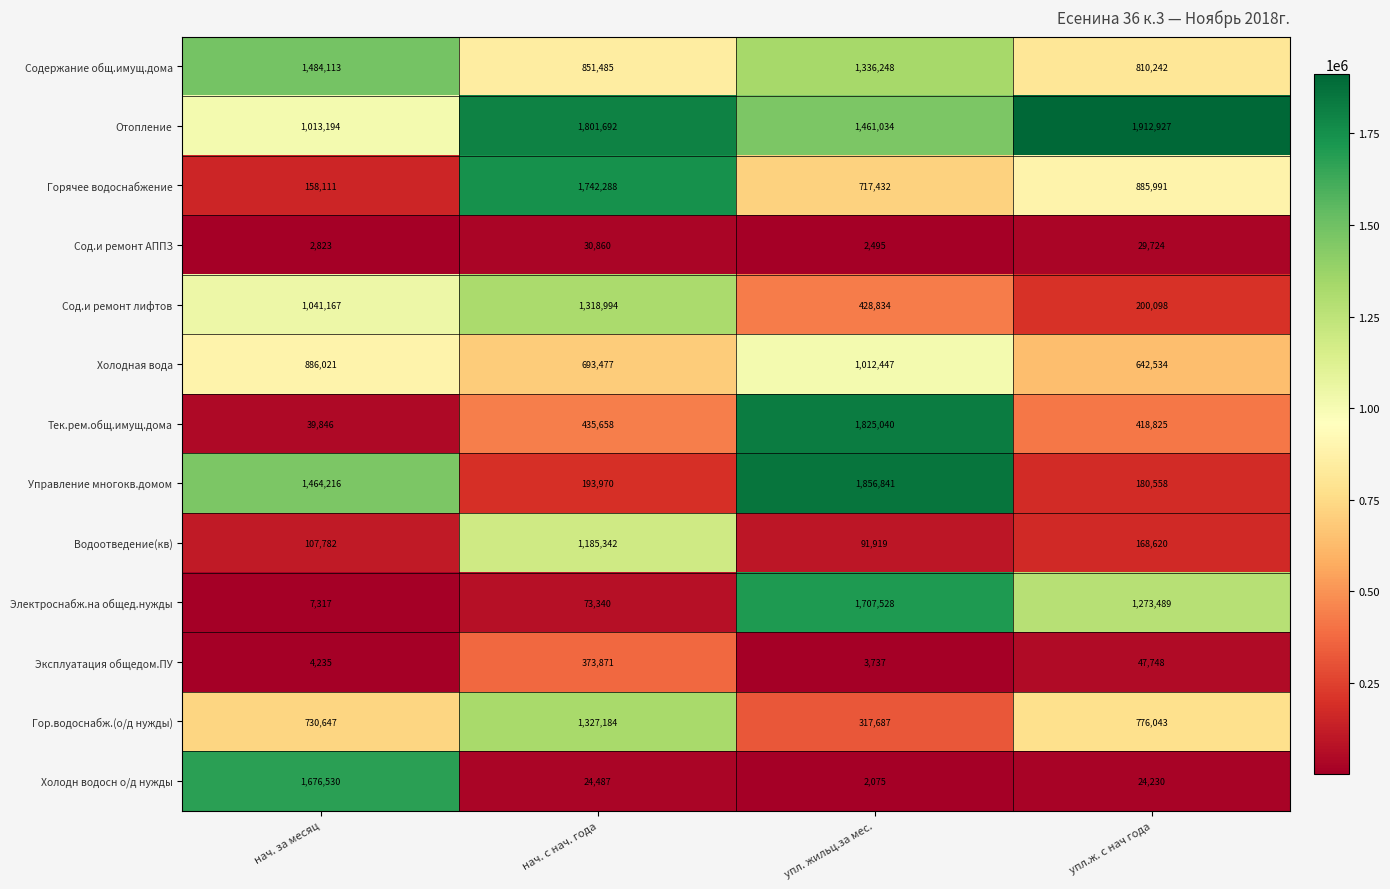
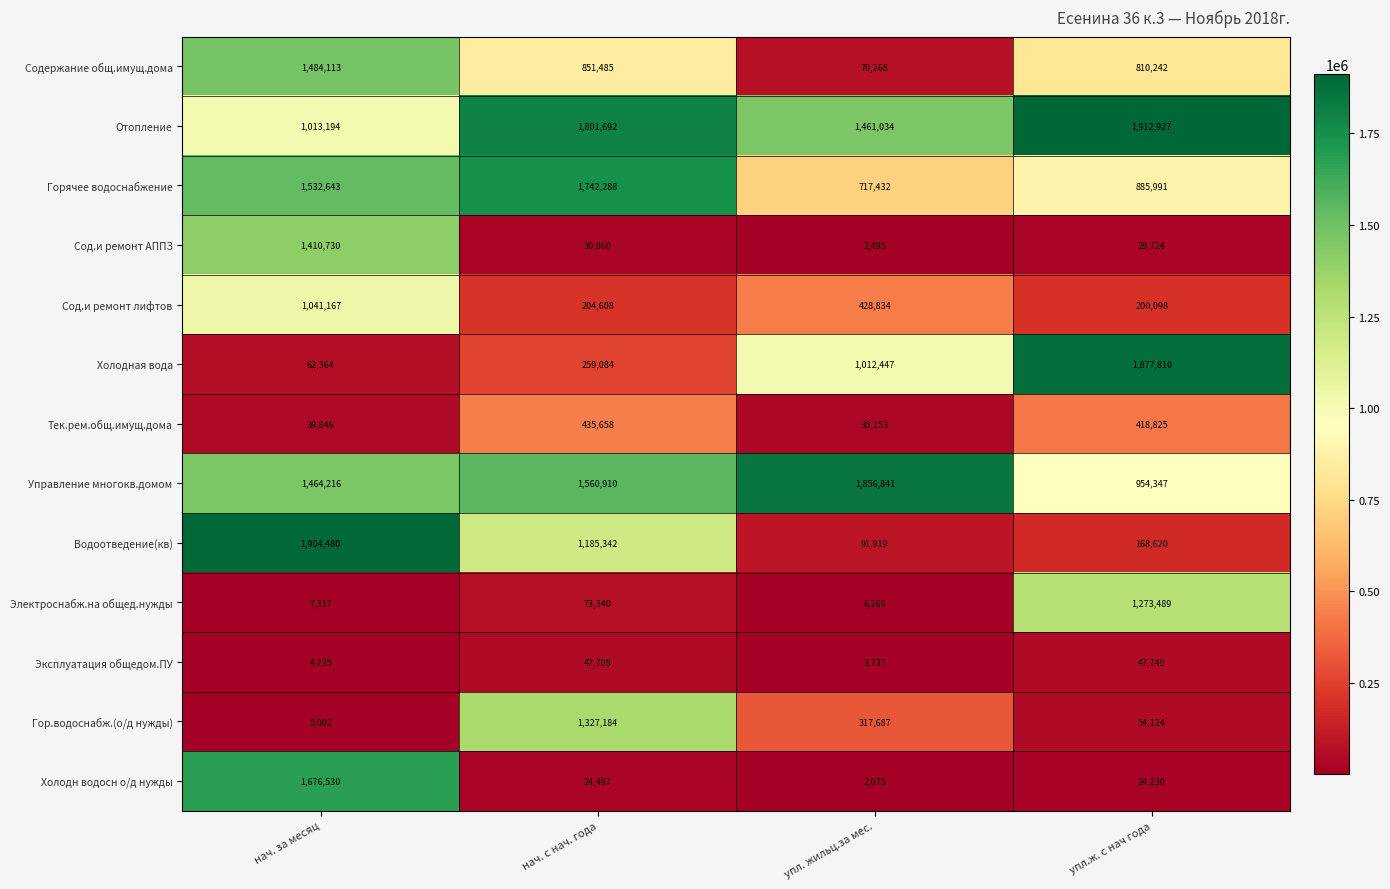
  {
    "Содержание общ.имущ.дома": {
      "нач. за месяц": "1,484,113",
      "нач. с нач. года": "851,485",
-     "упл. жильц.за мес.": "1,336,248",
+     "упл. жильц.за мес.": "70,268",
      "упл.ж. с нач года": "810,242"
    },
    "Отопление": {
      "нач. за месяц": "1,013,194",
      "нач. с нач. года": "1,801,692",
      "упл. жильц.за мес.": "1,461,034",
      "упл.ж. с нач года": "1,912,927"
    },
    "Горячее водоснабжение": {
-     "нач. за месяц": "158,111",
+     "нач. за месяц": "1,532,643",
      "нач. с нач. года": "1,742,288",
      "упл. жильц.за мес.": "717,432",
      "упл.ж. с нач года": "885,991"
    },
    "Сод.и ремонт АППЗ": {
-     "нач. за месяц": "2,823",
+     "нач. за месяц": "1,410,730",
      "нач. с нач. года": "30,860",
      "упл. жильц.за мес.": "2,495",
      "упл.ж. с нач года": "29,724"
    },
    "Сод.и ремонт лифтов": {
      "нач. за месяц": "1,041,167",
-     "нач. с нач. года": "1,318,994",
+     "нач. с нач. года": "204,608",
      "упл. жильц.за мес.": "428,834",
      "упл.ж. с нач года": "200,098"
    },
    "Холодная вода": {
-     "нач. за месяц": "886,021",
-     "нач. с нач. года": "693,477",
+     "нач. за месяц": "62,364",
+     "нач. с нач. года": "259,084",
      "упл. жильц.за мес.": "1,012,447",
-     "упл.ж. с нач года": "642,534"
+     "упл.ж. с нач года": "1,877,810"
    },
    "Тек.рем.общ.имущ.дома": {
      "нач. за месяц": "39,846",
      "нач. с нач. года": "435,658",
-     "упл. жильц.за мес.": "1,825,040",
+     "упл. жильц.за мес.": "35,153",
      "упл.ж. с нач года": "418,825"
    },
    "Управление многокв.домом": {
      "нач. за месяц": "1,464,216",
-     "нач. с нач. года": "193,970",
+     "нач. с нач. года": "1,560,910",
      "упл. жильц.за мес.": "1,856,841",
-     "упл.ж. с нач года": "180,558"
+     "упл.ж. с нач года": "954,347"
    },
    "Водоотведение(кв)": {
-     "нач. за месяц": "107,782",
+     "нач. за месяц": "1,904,480",
      "нач. с нач. года": "1,185,342",
      "упл. жильц.за мес.": "91,919",
      "упл.ж. с нач года": "168,620"
    },
    "Электроснабж.на общед.нужды": {
      "нач. за месяц": "7,317",
      "нач. с нач. года": "73,340",
-     "упл. жильц.за мес.": "1,707,528",
+     "упл. жильц.за мес.": "6,269",
      "упл.ж. с нач года": "1,273,489"
    },
    "Эксплуатация общедом.ПУ": {
      "нач. за месяц": "4,235",
-     "нач. с нач. года": "373,871",
+     "нач. с нач. года": "47,708",
      "упл. жильц.за мес.": "3,737",
      "упл.ж. с нач года": "47,748"
    },
    "Гор.водоснабж.(о/д нужды)": {
-     "нач. за месяц": "730,647",
+     "нач. за месяц": "5,002",
      "нач. с нач. года": "1,327,184",
      "упл. жильц.за мес.": "317,687",
-     "упл.ж. с нач года": "776,043"
+     "упл.ж. с нач года": "54,124"
    },
    "Холодн водосн о/д нужды": {
      "нач. за месяц": "1,676,530",
      "нач. с нач. года": "24,487",
      "упл. жильц.за мес.": "2,075",
      "упл.ж. с нач года": "24,230"
    }
  }
